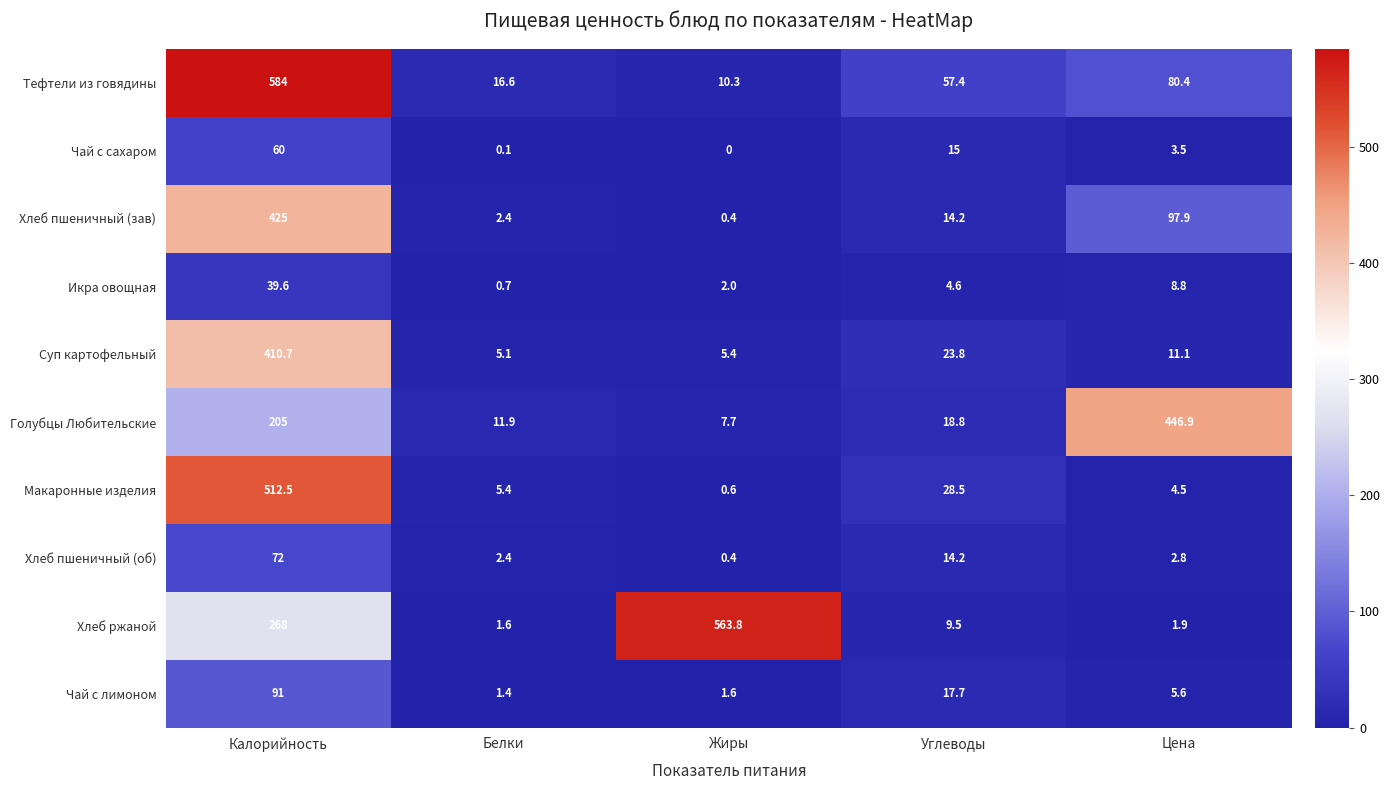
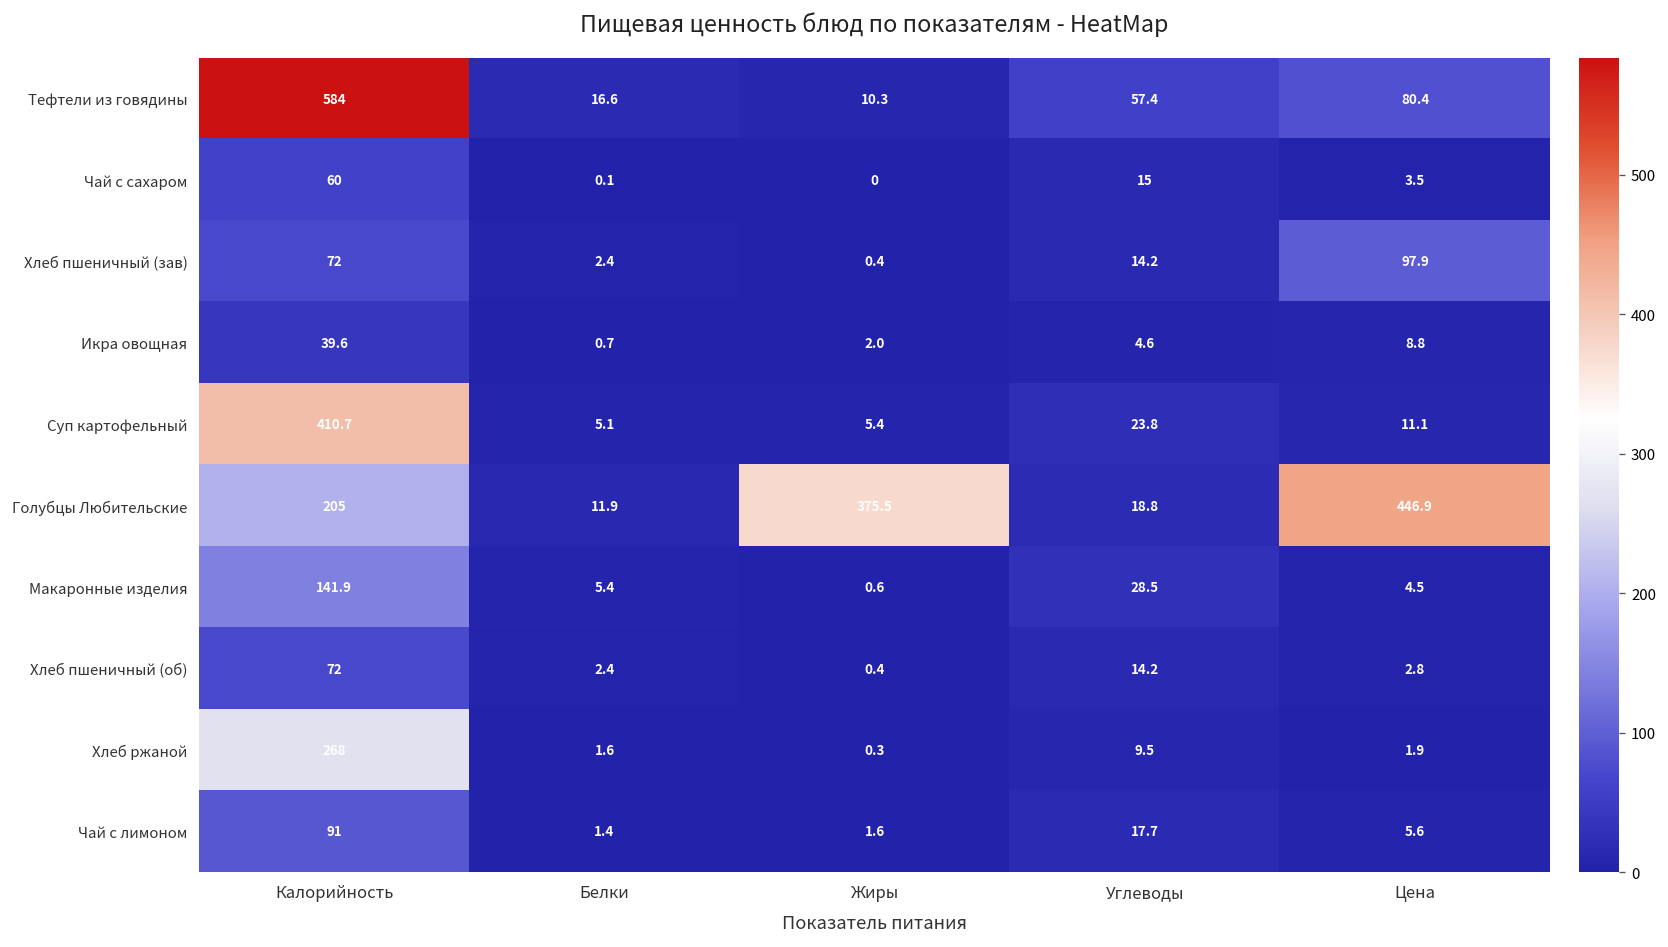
  {
    "Тефтели из говядины": {
      "Калорийность": 584,
      "Белки": 16.6,
      "Жиры": 10.3,
      "Углеводы": 57.4,
      "Цена": 80.4
    },
    "Чай с сахаром": {
      "Калорийность": 60,
      "Белки": 0.1,
      "Жиры": 0,
      "Углеводы": 15,
      "Цена": 3.5
    },
    "Хлеб пшеничный (зав)": {
-     "Калорийность": 425,
+     "Калорийность": 72,
      "Белки": 2.4,
      "Жиры": 0.4,
      "Углеводы": 14.2,
      "Цена": 97.9
    },
    "Икра овощная": {
      "Калорийность": 39.6,
      "Белки": 0.7,
      "Жиры": 2.0,
      "Углеводы": 4.6,
      "Цена": 8.8
    },
    "Суп картофельный": {
      "Калорийность": 410.7,
      "Белки": 5.1,
      "Жиры": 5.4,
      "Углеводы": 23.8,
      "Цена": 11.1
    },
    "Голубцы Любительские": {
      "Калорийность": 205,
      "Белки": 11.9,
-     "Жиры": 7.7,
+     "Жиры": 375.5,
      "Углеводы": 18.8,
      "Цена": 446.9
    },
    "Макаронные изделия": {
-     "Калорийность": 512.5,
+     "Калорийность": 141.9,
      "Белки": 5.4,
      "Жиры": 0.6,
      "Углеводы": 28.5,
      "Цена": 4.5
    },
    "Хлеб пшеничный (об)": {
      "Калорийность": 72,
      "Белки": 2.4,
      "Жиры": 0.4,
      "Углеводы": 14.2,
      "Цена": 2.8
    },
    "Хлеб ржаной": {
      "Белки": 1.6,
-     "Жиры": 563.8,
+     "Жиры": 0.3,
      "Углеводы": 9.5,
      "Цена": 1.9
    },
    "Чай с лимоном": {
      "Калорийность": 91,
      "Белки": 1.4,
      "Жиры": 1.6,
      "Углеводы": 17.7,
      "Цена": 5.6
    }
  }
